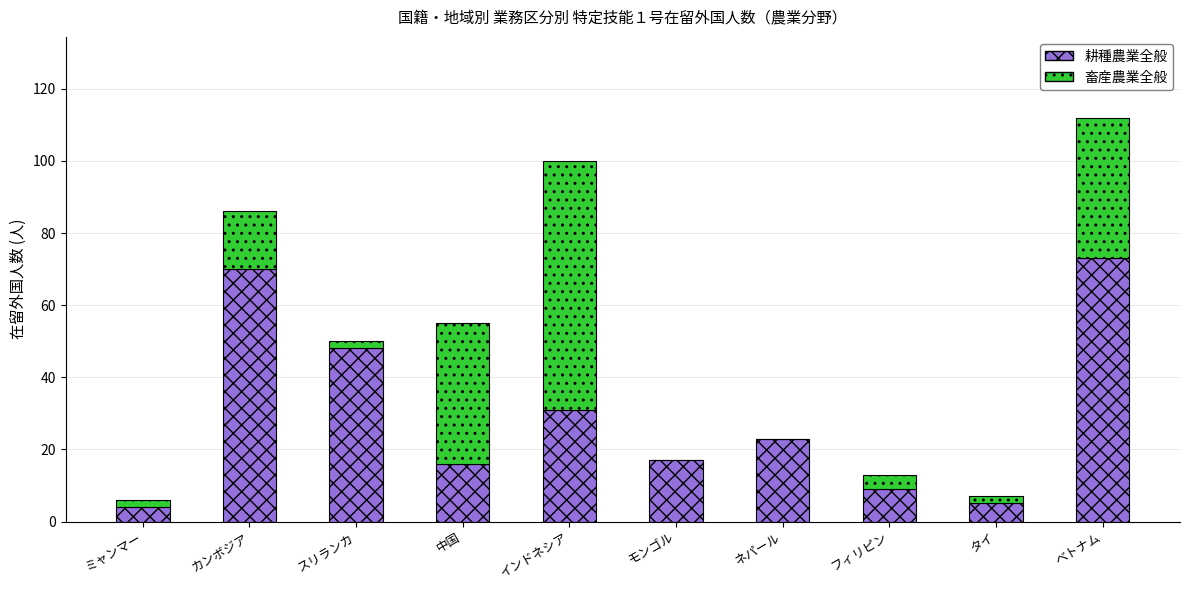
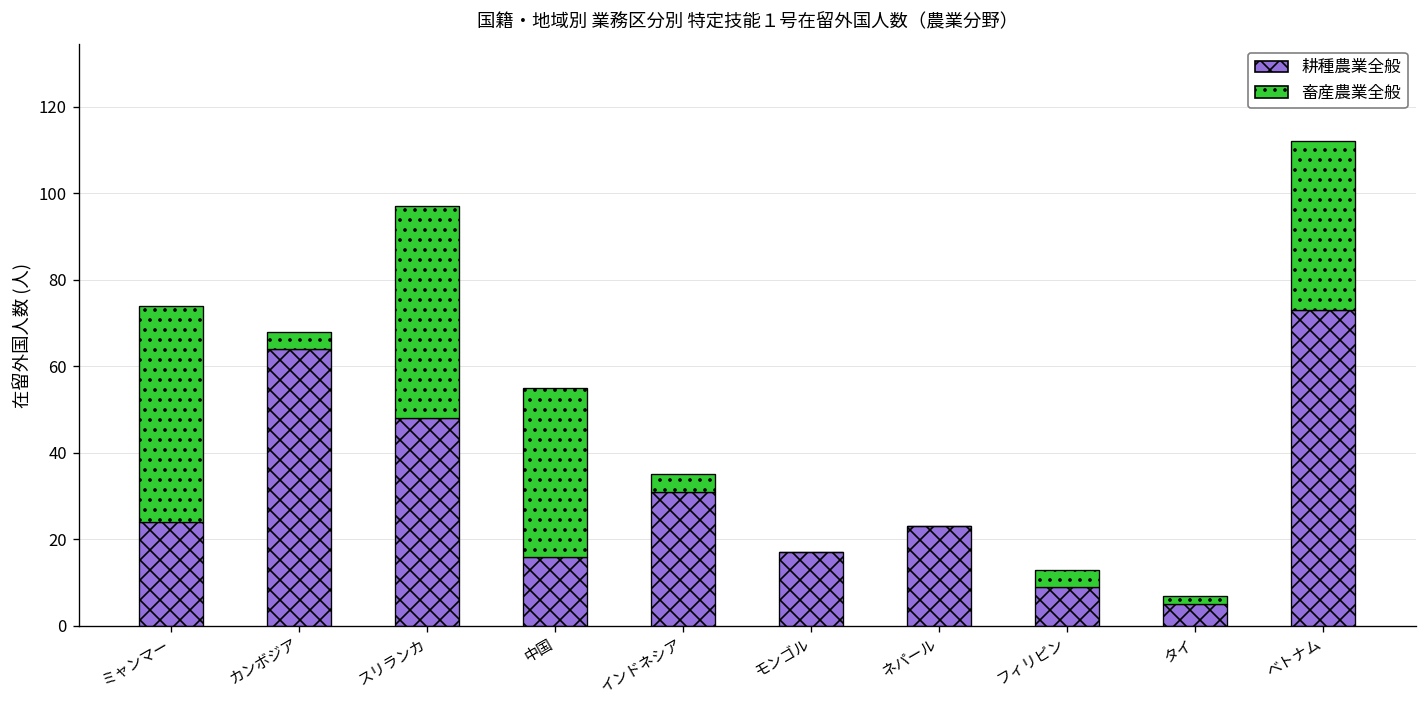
  {
    "耕種農業全般": {
-     "ミャンマー": 4,
-     "カンボジア": 70,
+     "ミャンマー": 24,
+     "カンボジア": 64,
      "スリランカ": 48,
      "中国": 16,
      "インドネシア": 31,
      "モンゴル": 17,
      "ネパール": 23,
      "フィリピン": 9,
      "タイ": 5,
      "ベトナム": 73
    },
    "畜産農業全般": {
-     "ミャンマー": 2,
-     "カンボジア": 16,
-     "スリランカ": 2,
+     "ミャンマー": 50,
+     "カンボジア": 4,
+     "スリランカ": 49,
      "中国": 39,
-     "インドネシア": 69,
+     "インドネシア": 4,
      "モンゴル": 0,
      "ネパール": 0,
      "フィリピン": 4,
      "タイ": 2,
      "ベトナム": 39
    }
  }
